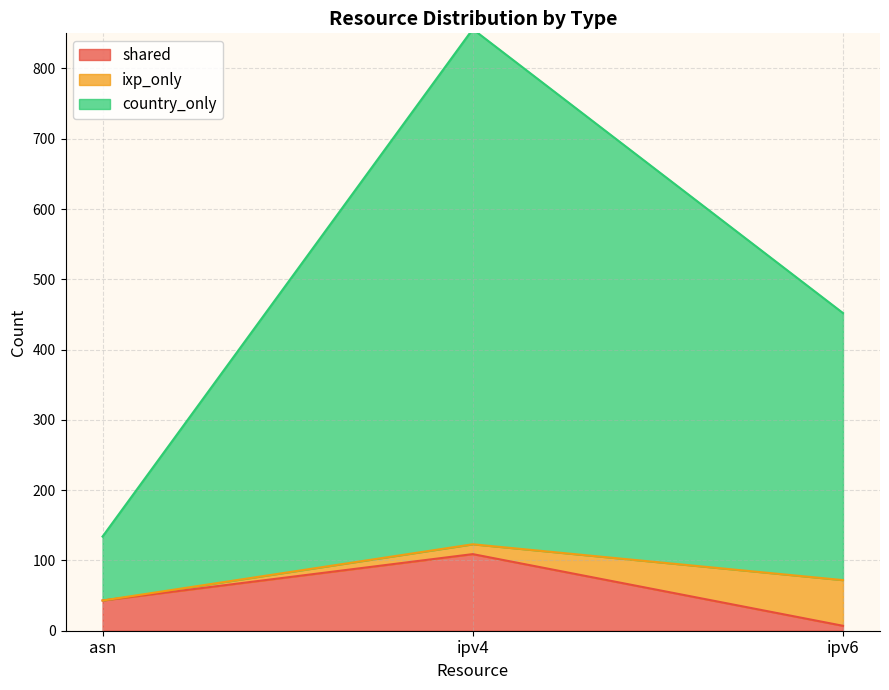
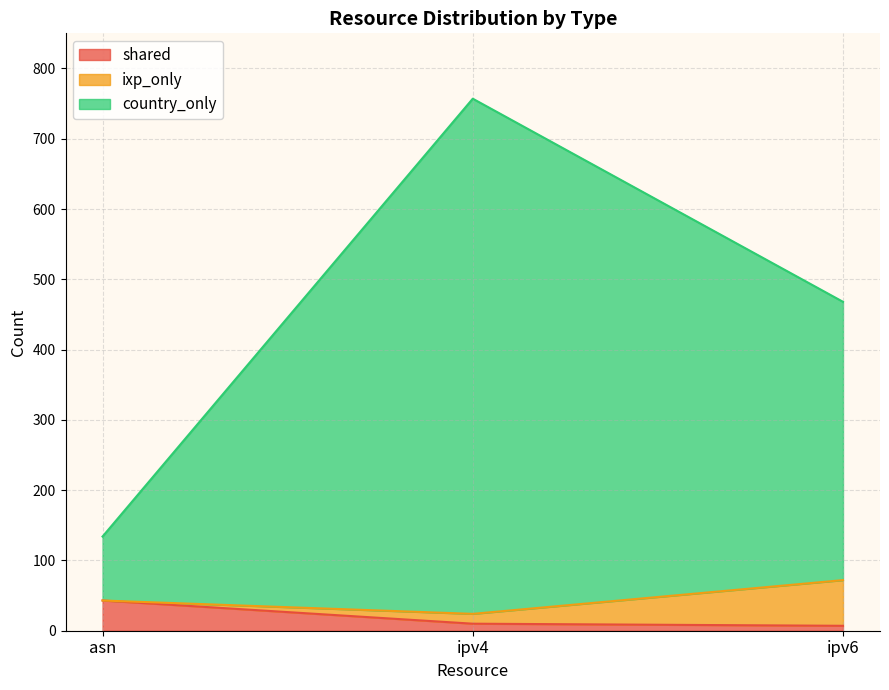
  {
    "shared": {
-     "ipv4": 110,
+     "ipv4": 10,
      "ipv6": 10
    },
    "ixp_only": {
      "ipv4": 10,
      "ipv6": 70
    },
    "country_only": {
      "asn": 90,
-     "ipv6": 380
+     "ipv6": 400
    }
  }
